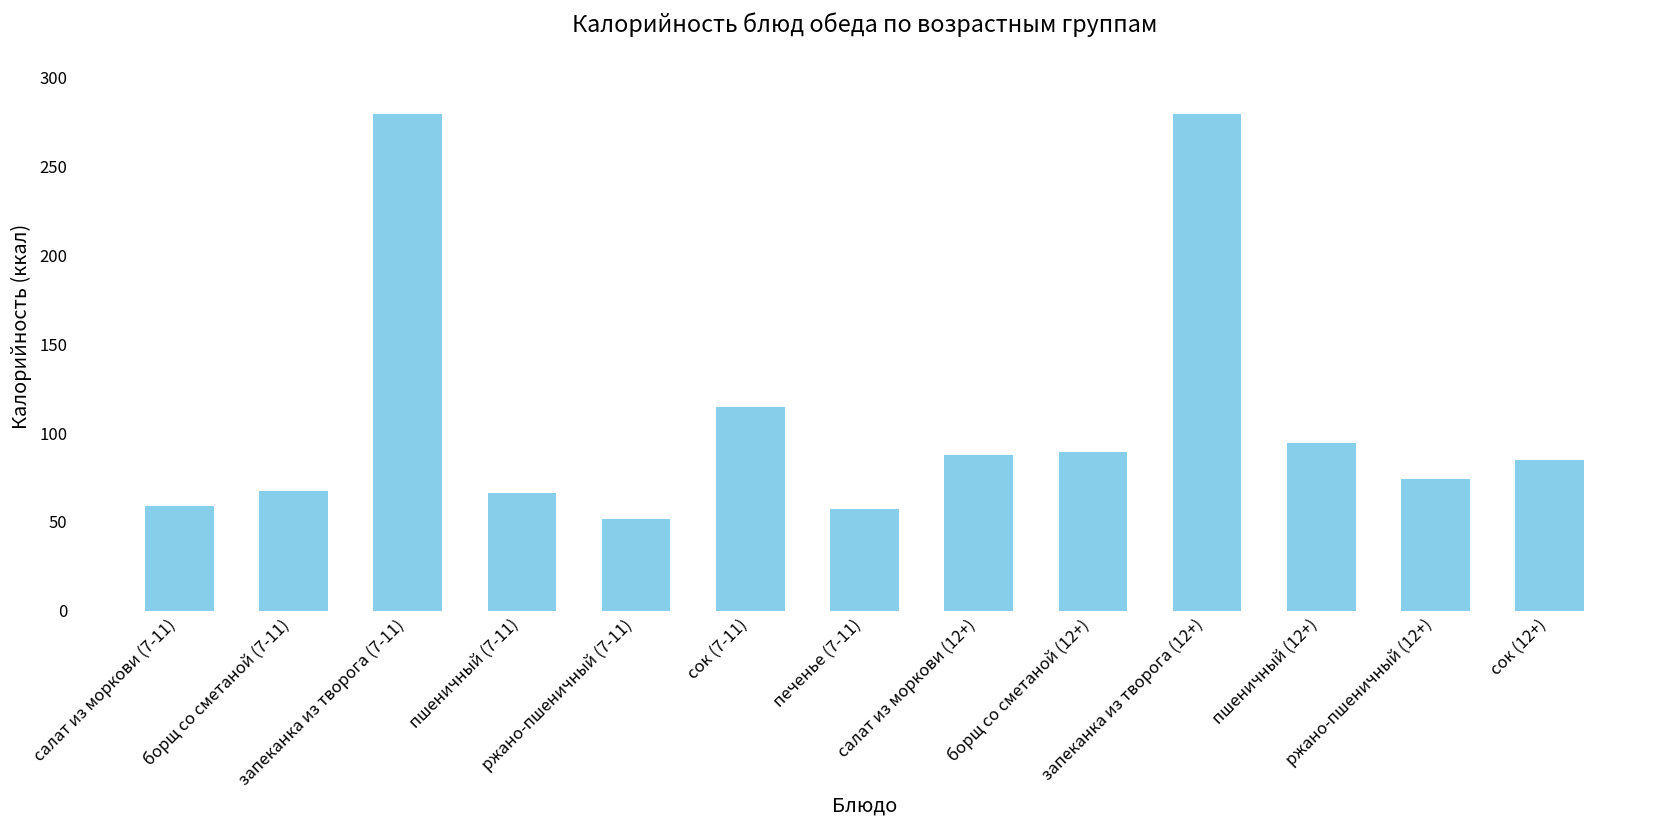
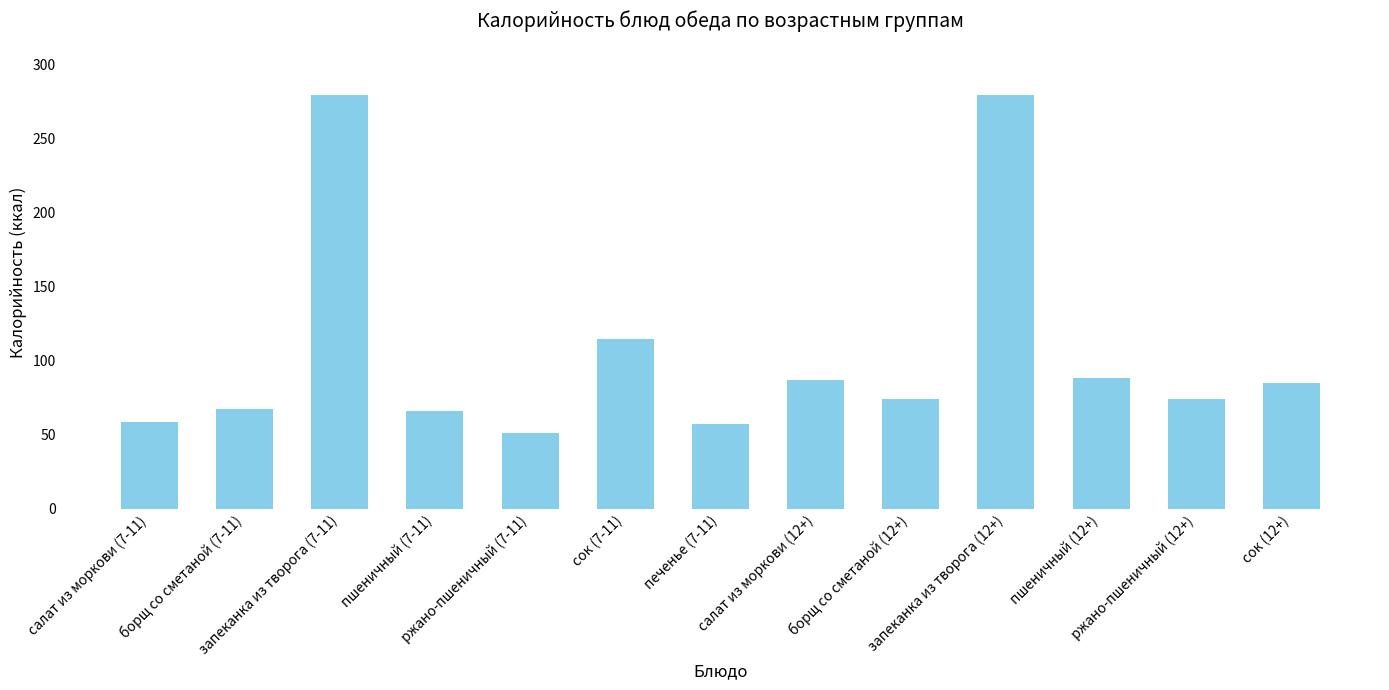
  {
    "салат из моркови (7-11)": 59,
    "борщ со сметаной (7-11)": 67,
    "запеканка из творога (7-11)": 280,
    "пшеничный (7-11)": 66,
    "ржано-пшеничный (7-11)": 52,
    "сок (7-11)": 115,
    "печенье (7-11)": 57,
    "салат из моркови (12+)": 87,
-   "борщ со сметаной (12+)": 89,
+   "борщ со сметаной (12+)": 74,
    "запеканка из творога (12+)": 280,
-   "пшеничный (12+)": 95,
+   "пшеничный (12+)": 88,
    "ржано-пшеничный (12+)": 74,
    "сок (12+)": 85
  }
